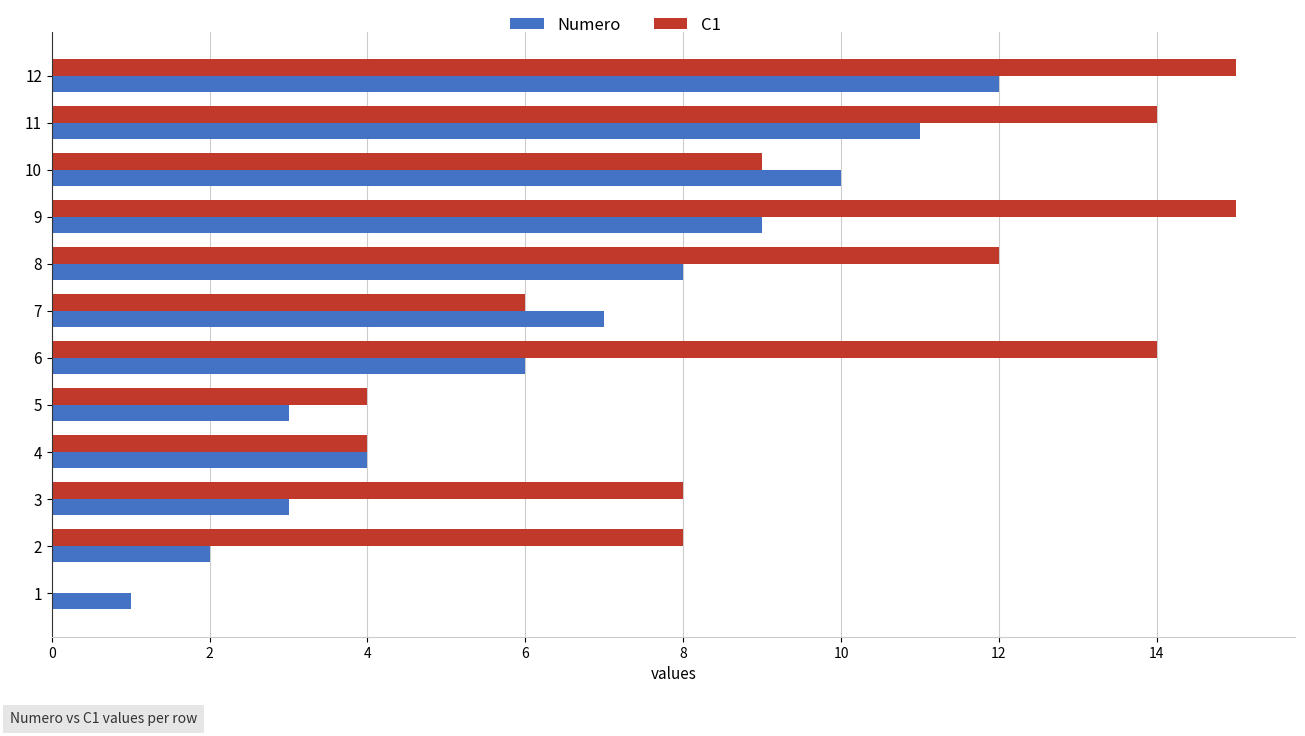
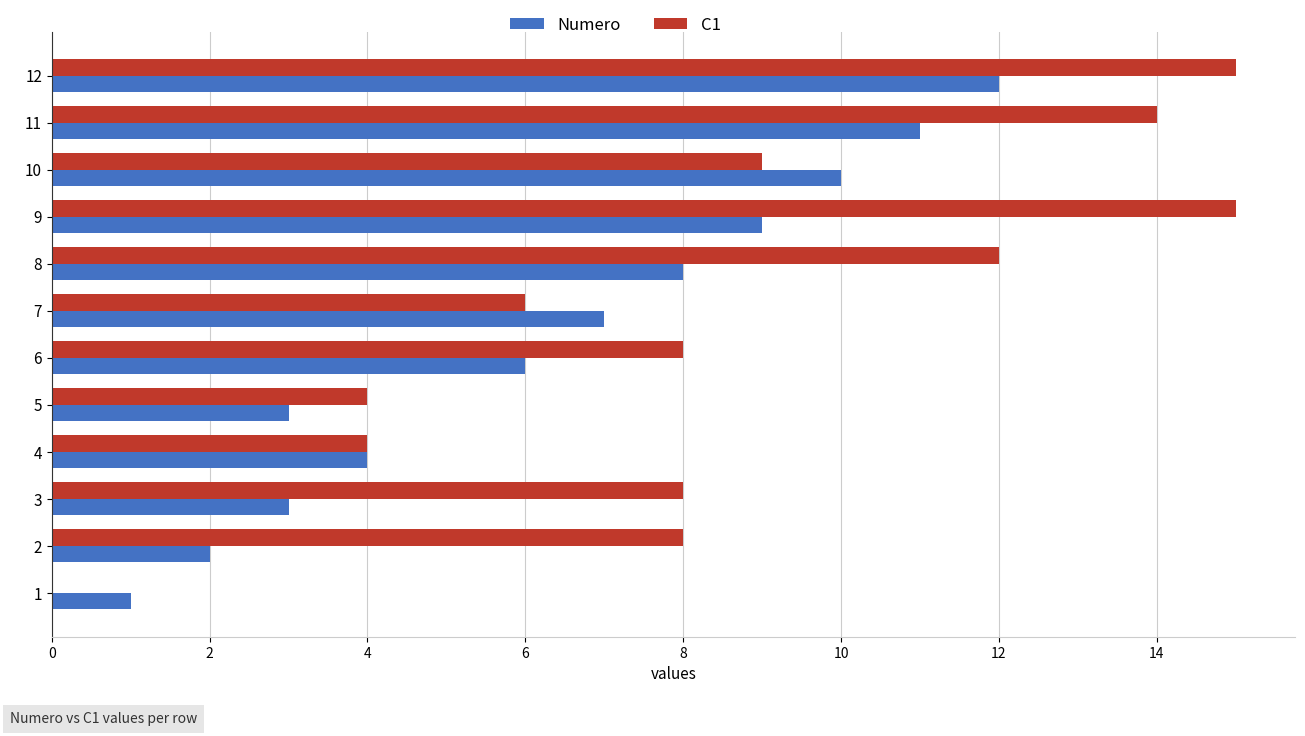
  {
    "Numero": {
      "12": 12,
      "11": 11,
      "10": 10,
      "9": 9,
      "8": 8,
      "7": 7,
      "6": 6,
      "5": 3,
      "4": 4,
      "3": 3,
      "2": 2,
      "1": 1
    },
    "C1": {
      "12": 15,
      "11": 14,
      "10": 9,
      "9": 15,
      "8": 12,
      "7": 6,
-     "6": 14,
+     "6": 8,
      "5": 4,
      "4": 4,
      "3": 8,
      "2": 8,
      "1": 0
    }
  }
